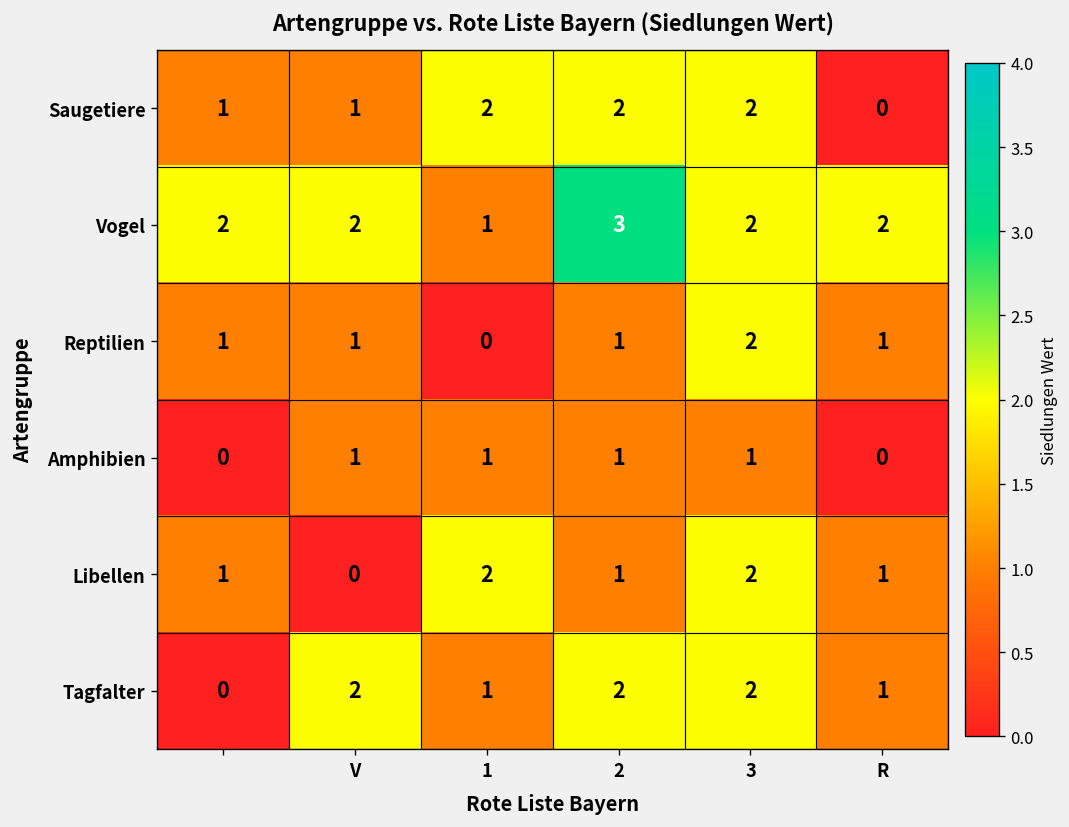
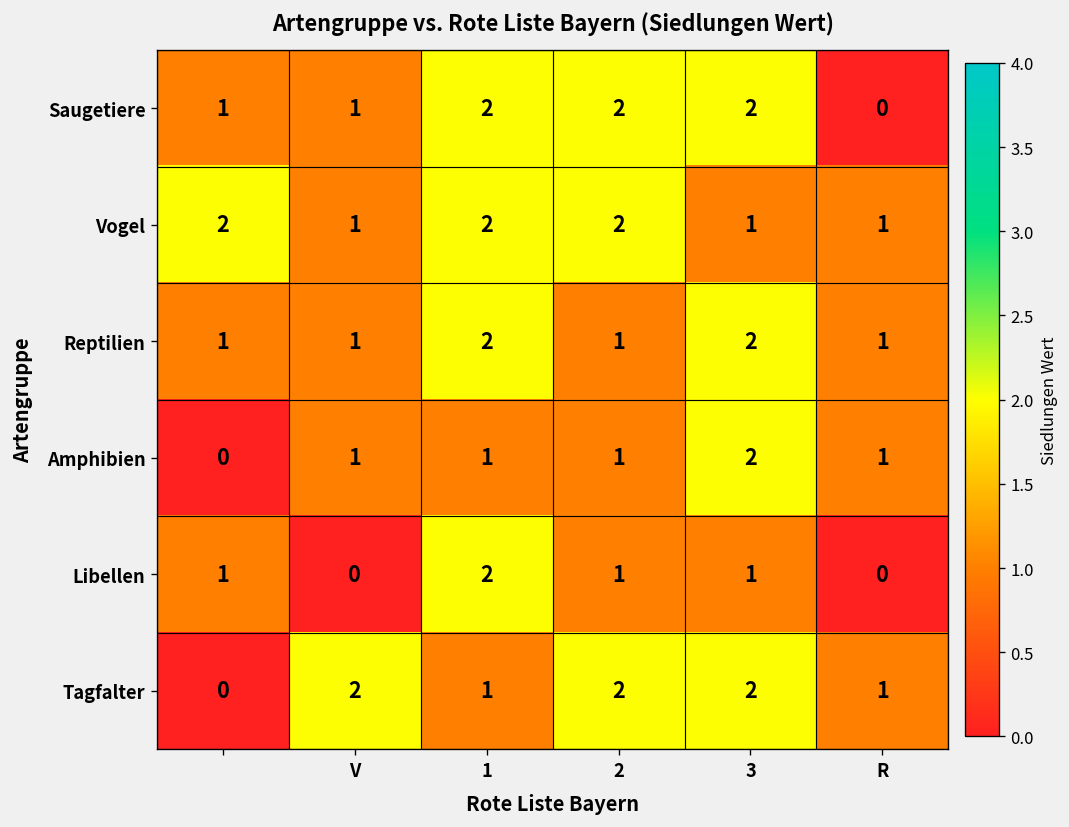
  {
    "Saugetiere": {
      "V": 1,
      "1": 2,
      "2": 2,
      "3": 2,
      "R": 0
    },
    "Vogel": {
-     "V": 2,
-     "1": 1,
-     "2": 3,
-     "3": 2,
-     "R": 2
+     "V": 1,
+     "1": 2,
+     "2": 2,
+     "3": 1,
+     "R": 1
    },
    "Reptilien": {
      "V": 1,
-     "1": 0,
+     "1": 2,
      "2": 1,
      "3": 2,
      "R": 1
    },
    "Amphibien": {
      "V": 1,
      "1": 1,
      "2": 1,
-     "3": 1,
-     "R": 0
+     "3": 2,
+     "R": 1
    },
    "Libellen": {
      "V": 0,
      "1": 2,
      "2": 1,
-     "3": 2,
-     "R": 1
+     "3": 1,
+     "R": 0
    },
    "Tagfalter": {
      "V": 2,
      "1": 1,
      "2": 2,
      "3": 2,
      "R": 1
    }
  }
